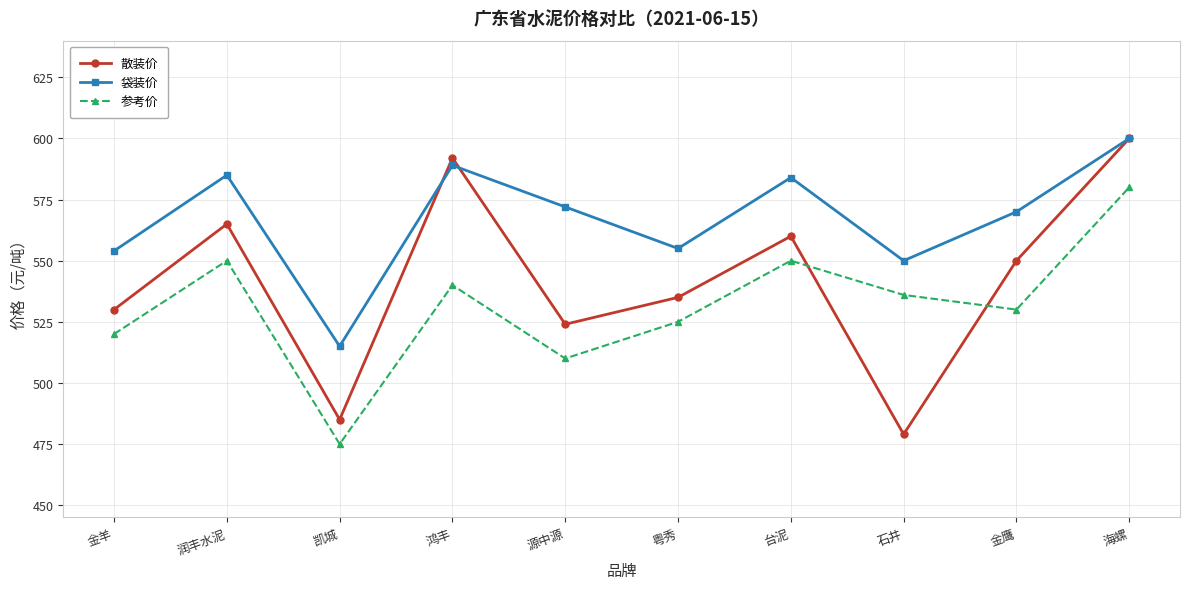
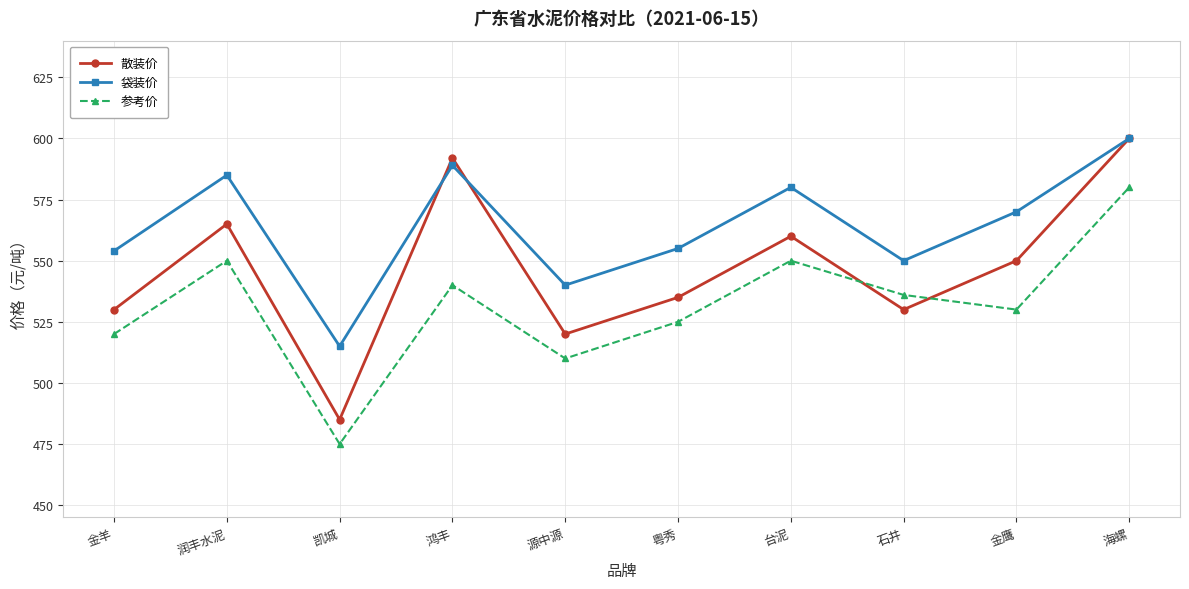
  {
    "散装价": {
      "金羊": 530,
      "润丰水泥": 565,
      "凯城": 485,
      "鸿丰": 592,
-     "源中源": 524,
+     "源中源": 520,
      "粤秀": 535,
      "台泥": 560,
-     "石井": 479,
+     "石井": 530,
      "金鹰": 550
    },
    "袋装价": {
      "金羊": 554,
      "润丰水泥": 585,
      "凯城": 515,
      "鸿丰": 589,
-     "源中源": 572,
+     "源中源": 540,
      "粤秀": 555,
-     "台泥": 584,
+     "台泥": 580,
      "石井": 550,
      "金鹰": 570
    },
    "参考价": {
      "金羊": 520,
      "润丰水泥": 550,
      "凯城": 475,
      "鸿丰": 540,
      "源中源": 510,
      "粤秀": 525,
      "台泥": 550,
      "石井": 536,
      "金鹰": 530,
      "海螺": 580
    }
  }
